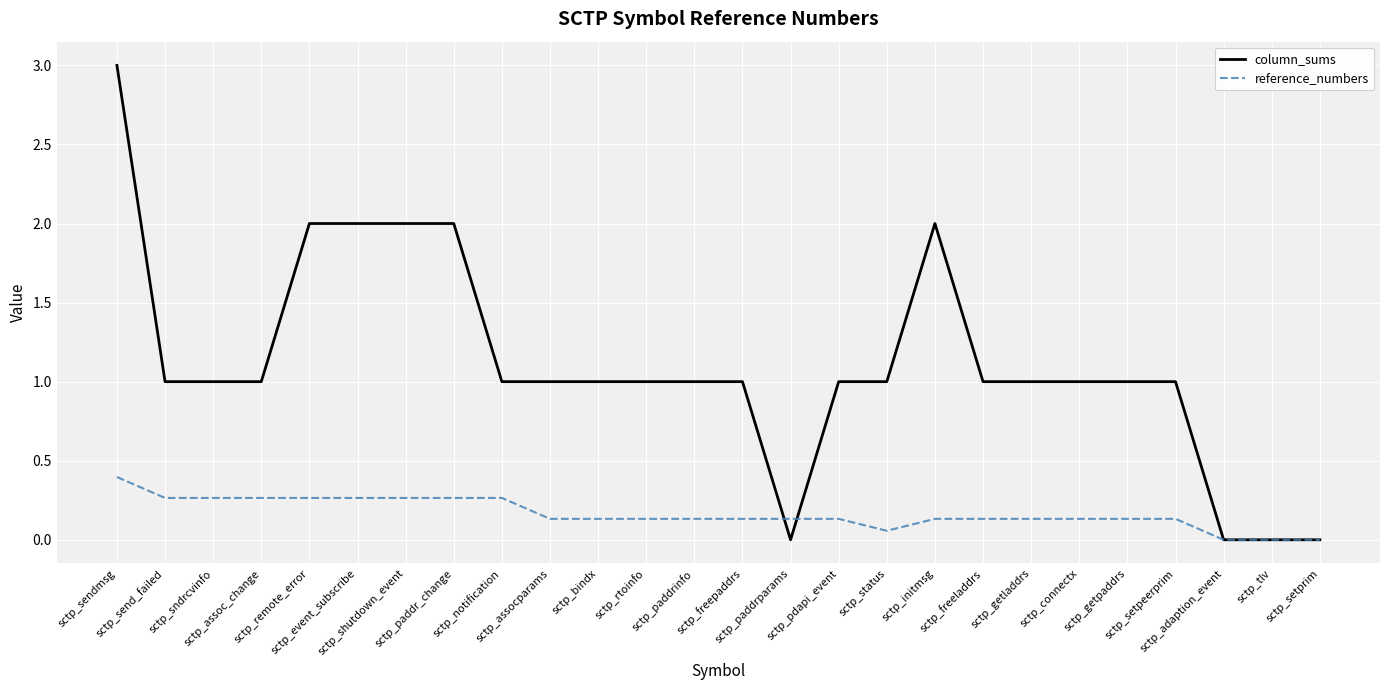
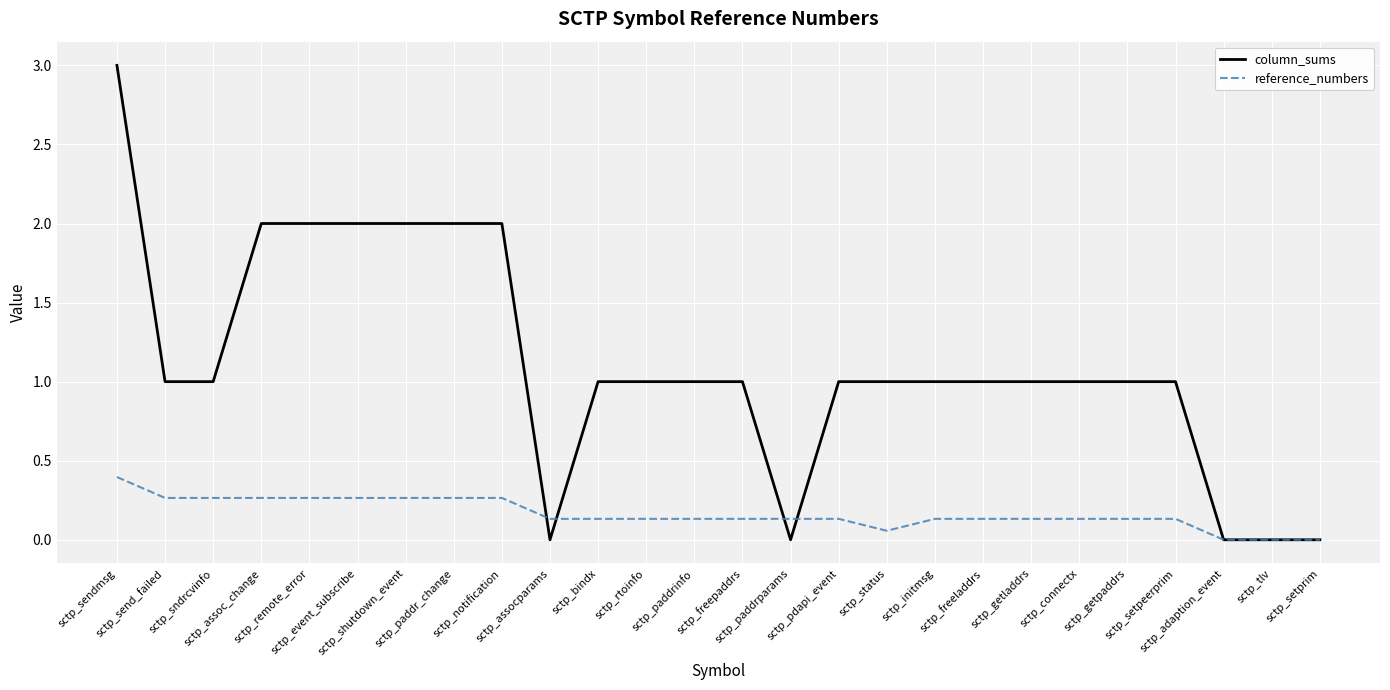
  {
    "column_sums": {
      "sctp_sendmsg": 3,
      "sctp_send_failed": 1,
      "sctp_sndrcvinfo": 1,
-     "sctp_assoc_change": 1,
+     "sctp_assoc_change": 2,
      "sctp_remote_error": 2,
      "sctp_event_subscribe": 2,
      "sctp_shutdown_event": 2,
      "sctp_paddr_change": 2,
-     "sctp_notification": 1,
-     "sctp_assocparams": 1,
+     "sctp_notification": 2,
+     "sctp_assocparams": 0,
      "sctp_bindx": 1,
      "sctp_rtoinfo": 1,
      "sctp_paddrinfo": 1,
      "sctp_freepaddrs": 1,
      "sctp_paddrparams": 0,
      "sctp_pdapi_event": 1,
      "sctp_status": 1,
-     "sctp_initmsg": 2,
+     "sctp_initmsg": 1,
      "sctp_freeladdrs": 1,
      "sctp_getladdrs": 1,
      "sctp_connectx": 1,
      "sctp_getpaddrs": 1,
      "sctp_setpeerprim": 1
    },
    "reference_numbers": {
      "sctp_sendmsg": 0.40,
      "sctp_send_failed": 0.26,
      "sctp_sndrcvinfo": 0.26,
      "sctp_assoc_change": 0.26,
      "sctp_remote_error": 0.26,
      "sctp_event_subscribe": 0.26,
      "sctp_shutdown_event": 0.26,
      "sctp_paddr_change": 0.26,
      "sctp_notification": 0.26,
      "sctp_assocparams": 0.13,
      "sctp_bindx": 0.13,
      "sctp_rtoinfo": 0.13,
      "sctp_paddrinfo": 0.13,
      "sctp_freepaddrs": 0.13,
      "sctp_paddrparams": 0.13,
      "sctp_pdapi_event": 0.13,
      "sctp_status": 0.06,
      "sctp_initmsg": 0.13,
      "sctp_freeladdrs": 0.13,
      "sctp_getladdrs": 0.13,
      "sctp_connectx": 0.13,
      "sctp_getpaddrs": 0.13,
      "sctp_setpeerprim": 0.13
    }
  }
